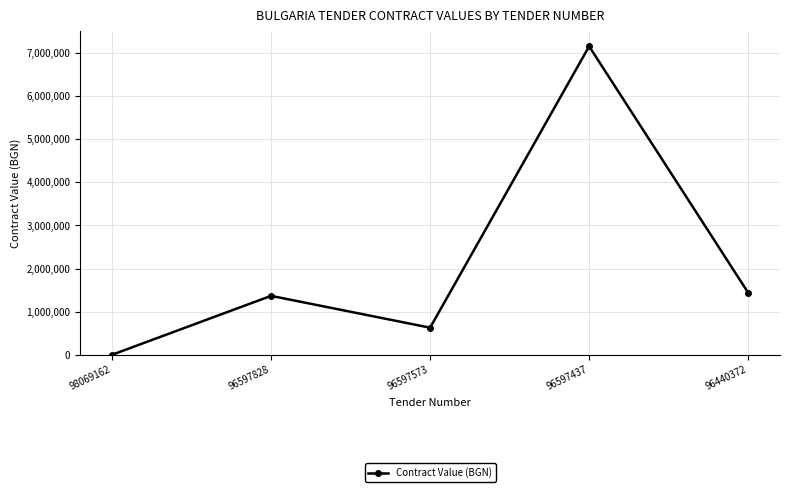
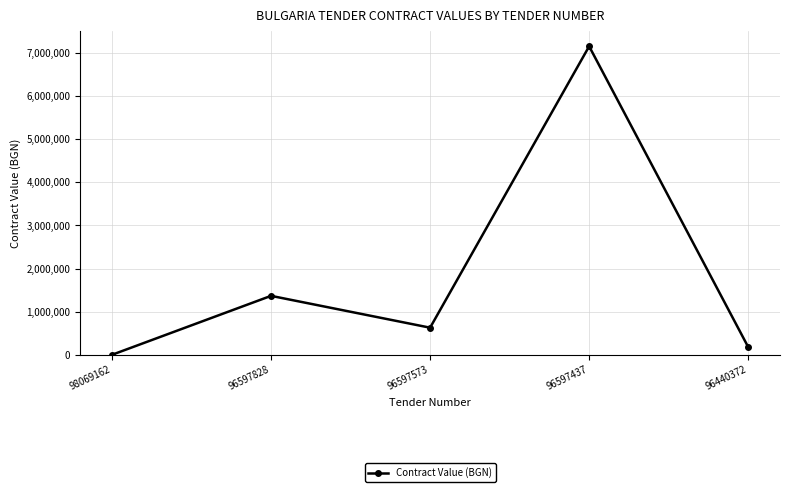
  {
    "98069162": "0",
    "96597828": "1,400,000",
    "96597573": "600,000",
    "96597437": "7,200,000",
-   "96440372": "1,400,000"
+   "96440372": "200,000"
  }
